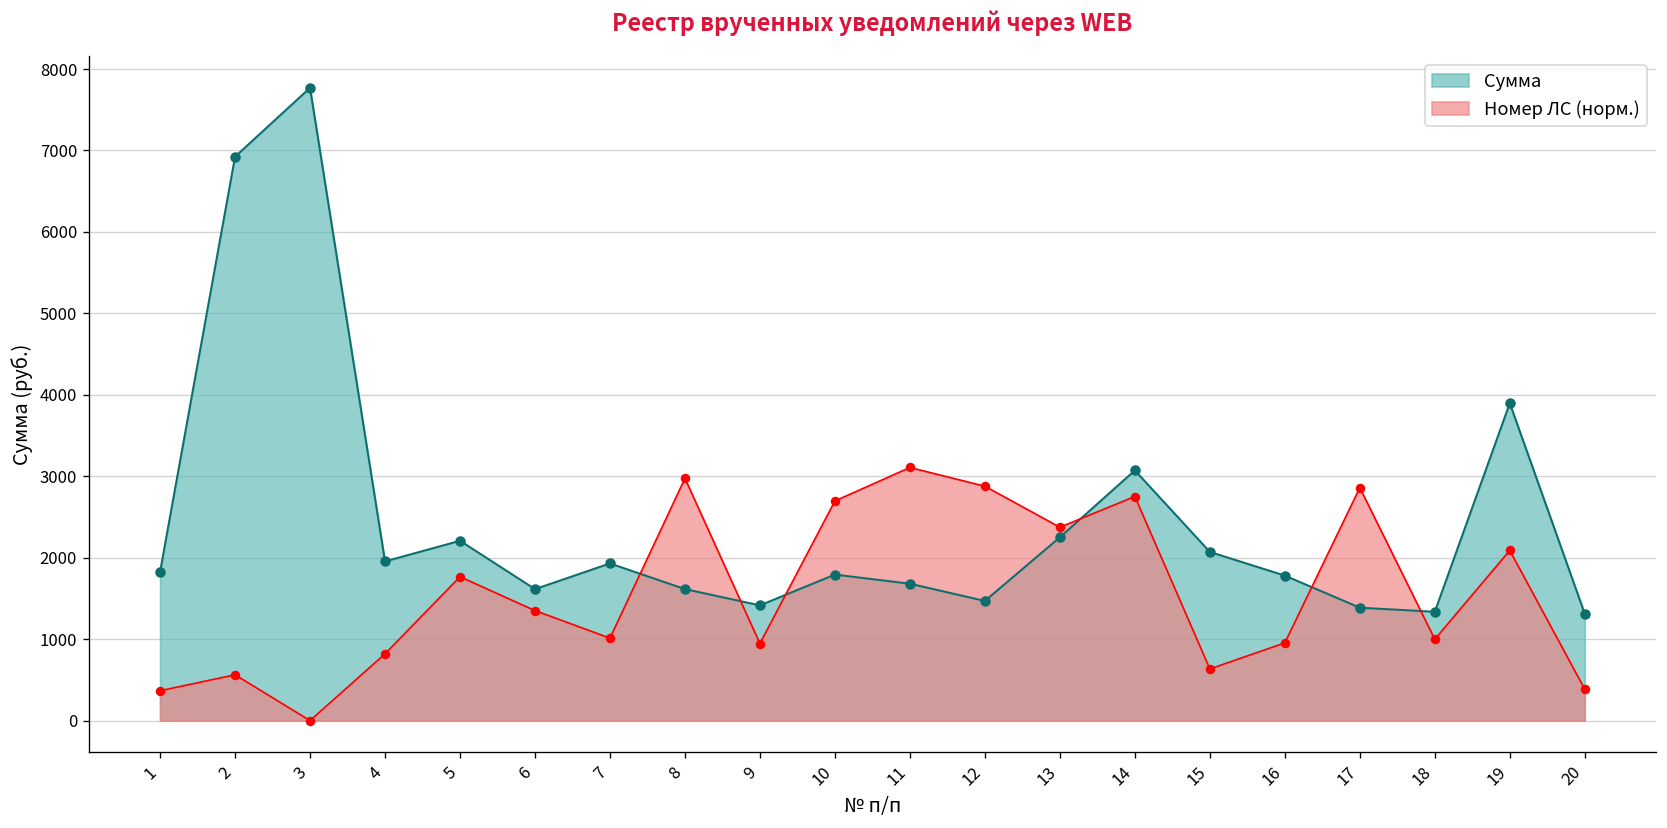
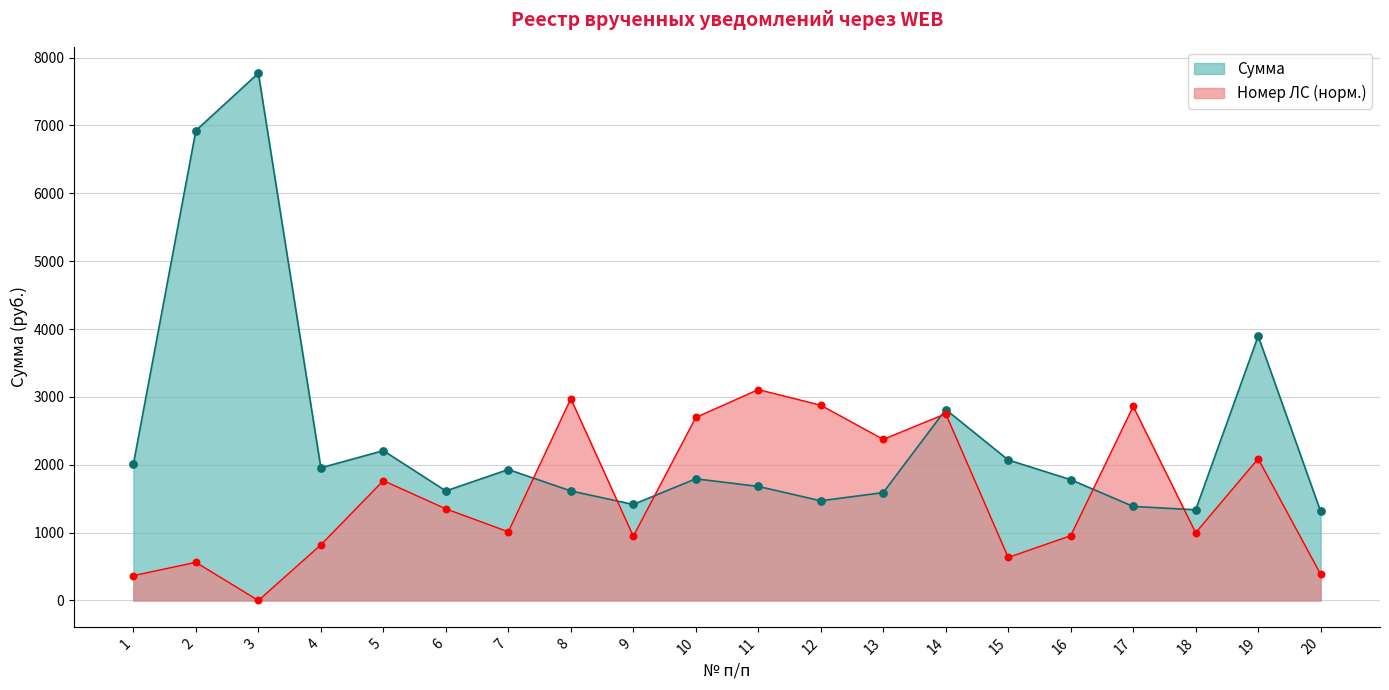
  {
    "Сумма": {
-     "1": 1800,
+     "1": 2000,
      "2": 6900,
      "3": 7800,
      "4": 2000,
      "5": 2200,
      "6": 1600,
      "7": 1900,
      "8": 1600,
      "9": 1400,
      "10": 1800,
      "11": 1700,
      "12": 1500,
-     "13": 2300,
-     "14": 3100,
+     "13": 1600,
+     "14": 2800,
      "15": 2100,
      "16": 1800,
      "17": 1400,
      "18": 1300,
      "19": 3900,
      "20": 1300
    },
    "Номер ЛС (норм.)": {
      "1": 400,
      "2": 600,
      "3": 0,
      "4": 800,
      "5": 1800,
      "6": 1400,
      "7": 1000,
      "8": 3000,
      "9": 900,
      "10": 2700,
      "11": 3100,
      "12": 2900,
      "13": 2400,
      "14": 2800,
      "15": 600,
      "16": 1000,
      "17": 2900,
      "18": 1000,
      "19": 2100,
      "20": 400
    }
  }
